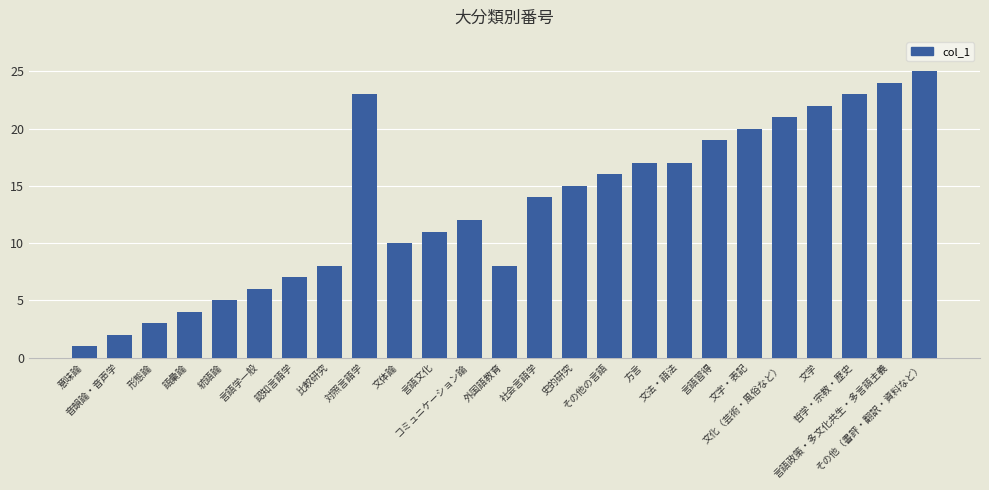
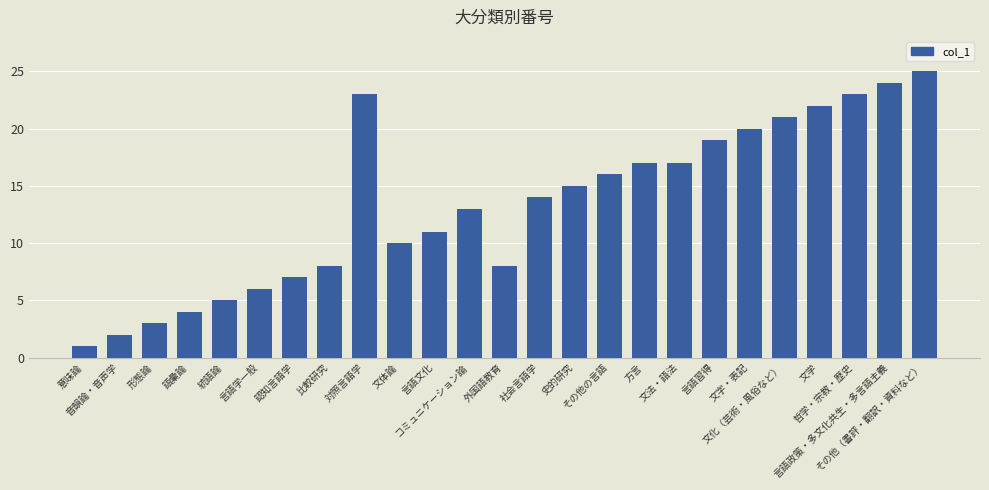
  {
    "意味論": 1,
    "音韻論・音声学": 2,
    "形態論": 3,
    "語彙論": 4,
    "統語論": 5,
    "言語学一般": 6,
    "認知言語学": 7,
    "比較研究": 8,
    "対照言語学": 23,
    "文体論": 10,
    "言語文化": 11,
-   "コミュニケーション論": 12,
+   "コミュニケーション論": 13,
    "外国語教育": 8,
    "社会言語学": 14,
    "史的研究": 15,
    "その他の言語": 16,
    "方言": 17,
    "文法・語法": 17,
    "言語習得": 19,
    "文字・表記": 20,
    "文化（芸術・風俗など）": 21,
    "文学": 22,
    "哲学・宗教・歴史": 23,
    "言語政策・多文化共生・多言語主義": 24,
    "その他（書評・翻訳・資料など）": 25
  }
